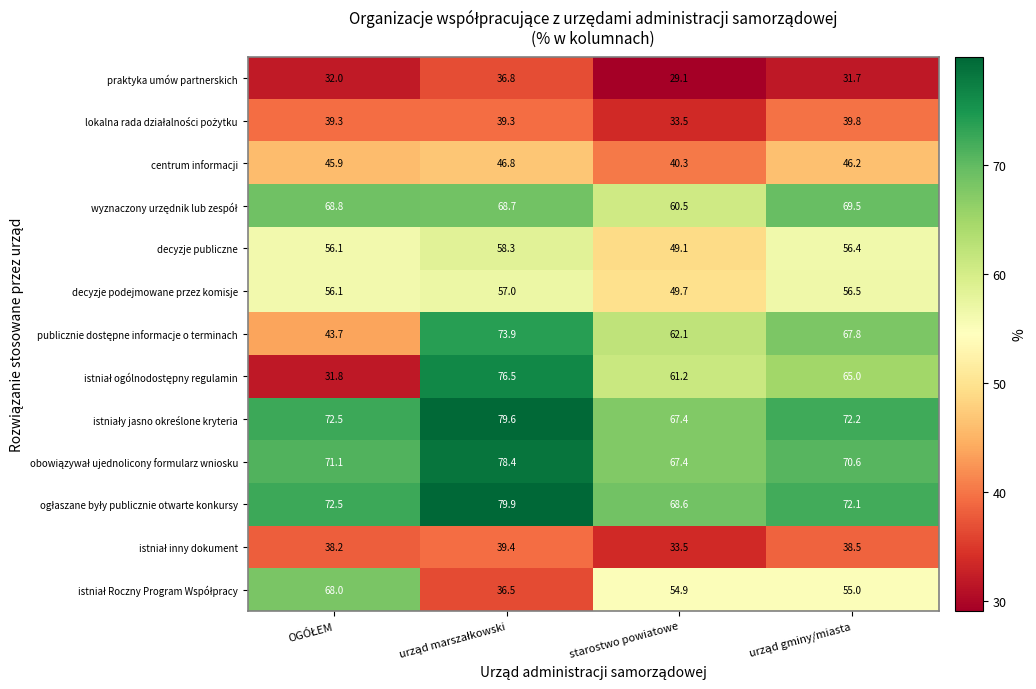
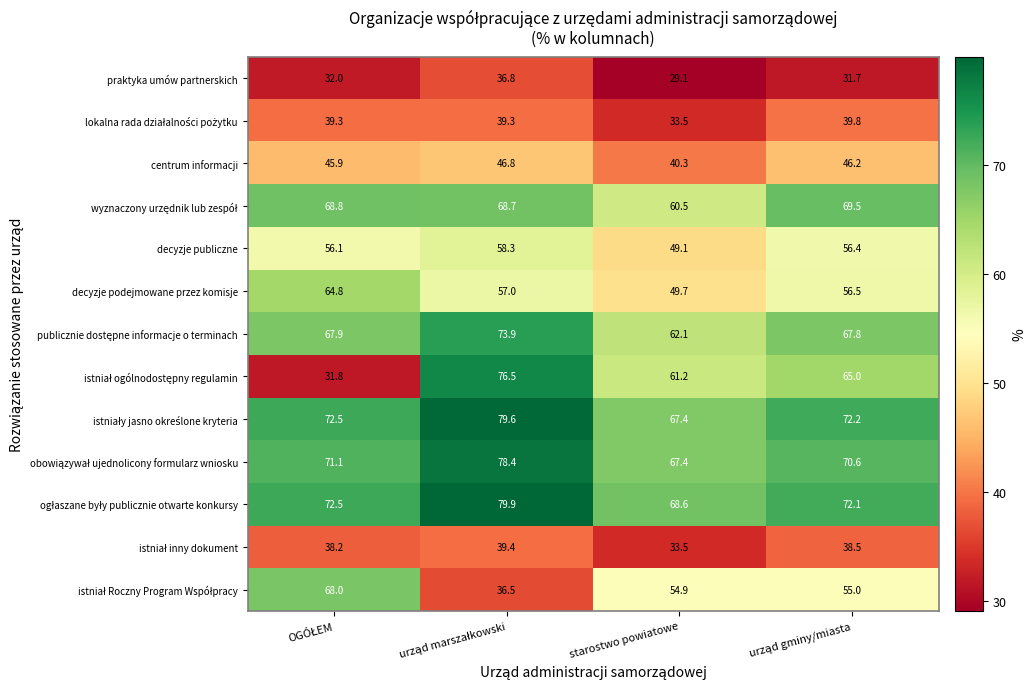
  {
    "praktyka umów partnerskich": {
      "OGÓŁEM": 32.0,
      "urząd marszałkowski": 36.8,
      "starostwo powiatowe": 29.1,
      "urząd gminy/miasta": 31.7
    },
    "lokalna rada działalności pożytku": {
      "OGÓŁEM": 39.3,
      "urząd marszałkowski": 39.3,
      "starostwo powiatowe": 33.5,
      "urząd gminy/miasta": 39.8
    },
    "centrum informacji": {
      "OGÓŁEM": 45.9,
      "urząd marszałkowski": 46.8,
      "starostwo powiatowe": 40.3,
      "urząd gminy/miasta": 46.2
    },
    "wyznaczony urzędnik lub zespół": {
      "OGÓŁEM": 68.8,
      "urząd marszałkowski": 68.7,
      "starostwo powiatowe": 60.5,
      "urząd gminy/miasta": 69.5
    },
    "decyzje publiczne": {
      "OGÓŁEM": 56.1,
      "urząd marszałkowski": 58.3,
      "starostwo powiatowe": 49.1,
      "urząd gminy/miasta": 56.4
    },
    "decyzje podejmowane przez komisje": {
-     "OGÓŁEM": 56.1,
+     "OGÓŁEM": 64.8,
      "urząd marszałkowski": 57.0,
      "starostwo powiatowe": 49.7,
      "urząd gminy/miasta": 56.5
    },
    "publicznie dostępne informacje o terminach": {
-     "OGÓŁEM": 43.7,
+     "OGÓŁEM": 67.9,
      "urząd marszałkowski": 73.9,
      "starostwo powiatowe": 62.1,
      "urząd gminy/miasta": 67.8
    },
    "istniał ogólnodostępny regulamin": {
      "OGÓŁEM": 31.8,
      "urząd marszałkowski": 76.5,
      "starostwo powiatowe": 61.2,
      "urząd gminy/miasta": 65.0
    },
    "istniały jasno określone kryteria": {
      "OGÓŁEM": 72.5,
      "urząd marszałkowski": 79.6,
      "starostwo powiatowe": 67.4,
      "urząd gminy/miasta": 72.2
    },
    "obowiązywał ujednolicony formularz wniosku": {
      "OGÓŁEM": 71.1,
      "urząd marszałkowski": 78.4,
      "starostwo powiatowe": 67.4,
      "urząd gminy/miasta": 70.6
    },
    "ogłaszane były publicznie otwarte konkursy": {
      "OGÓŁEM": 72.5,
      "urząd marszałkowski": 79.9,
      "starostwo powiatowe": 68.6,
      "urząd gminy/miasta": 72.1
    },
    "istniał inny dokument": {
      "OGÓŁEM": 38.2,
      "urząd marszałkowski": 39.4,
      "starostwo powiatowe": 33.5,
      "urząd gminy/miasta": 38.5
    },
    "istniał Roczny Program Współpracy": {
      "OGÓŁEM": 68.0,
      "urząd marszałkowski": 36.5,
      "starostwo powiatowe": 54.9,
      "urząd gminy/miasta": 55.0
    }
  }
